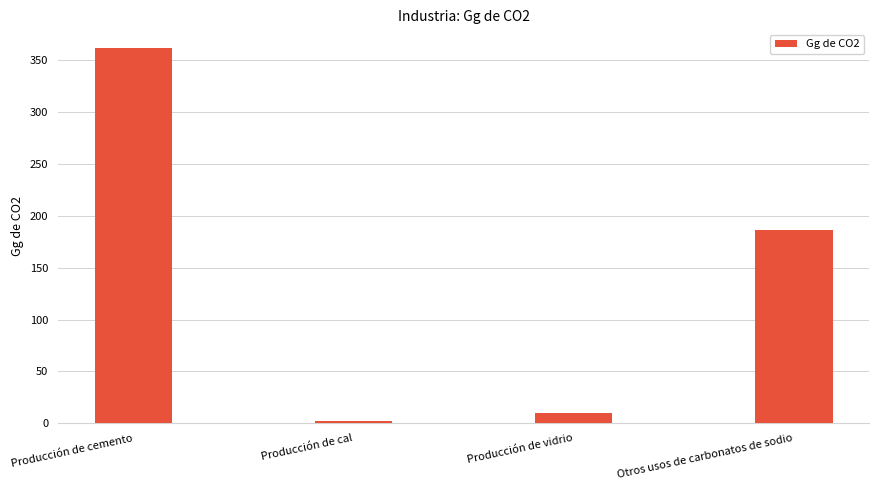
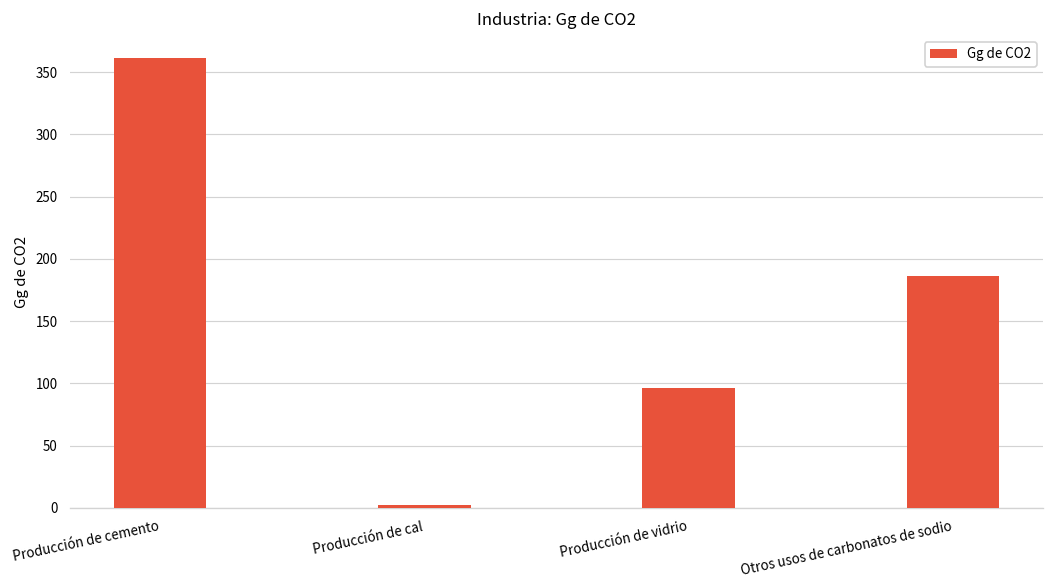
  {
    "Producción de cemento": 362,
    "Producción de cal": 3,
-   "Producción de vidrio": 10,
+   "Producción de vidrio": 96,
    "Otros usos de carbonatos de sodio": 186
  }
